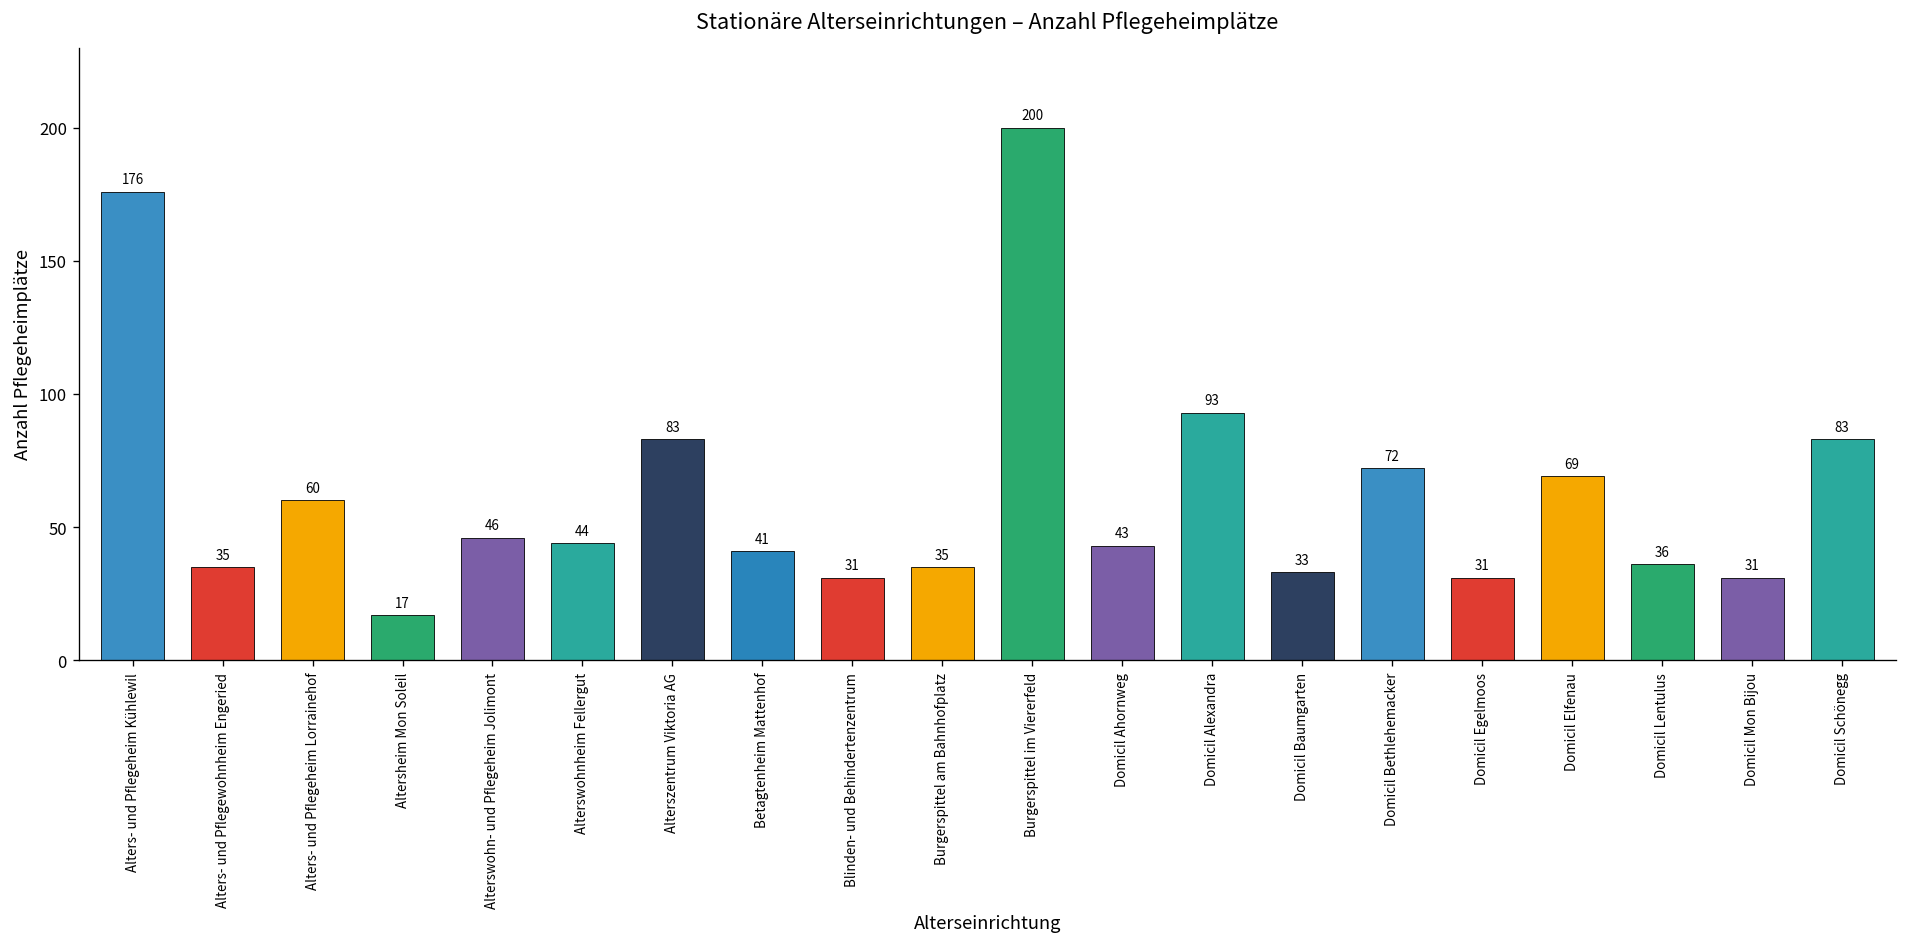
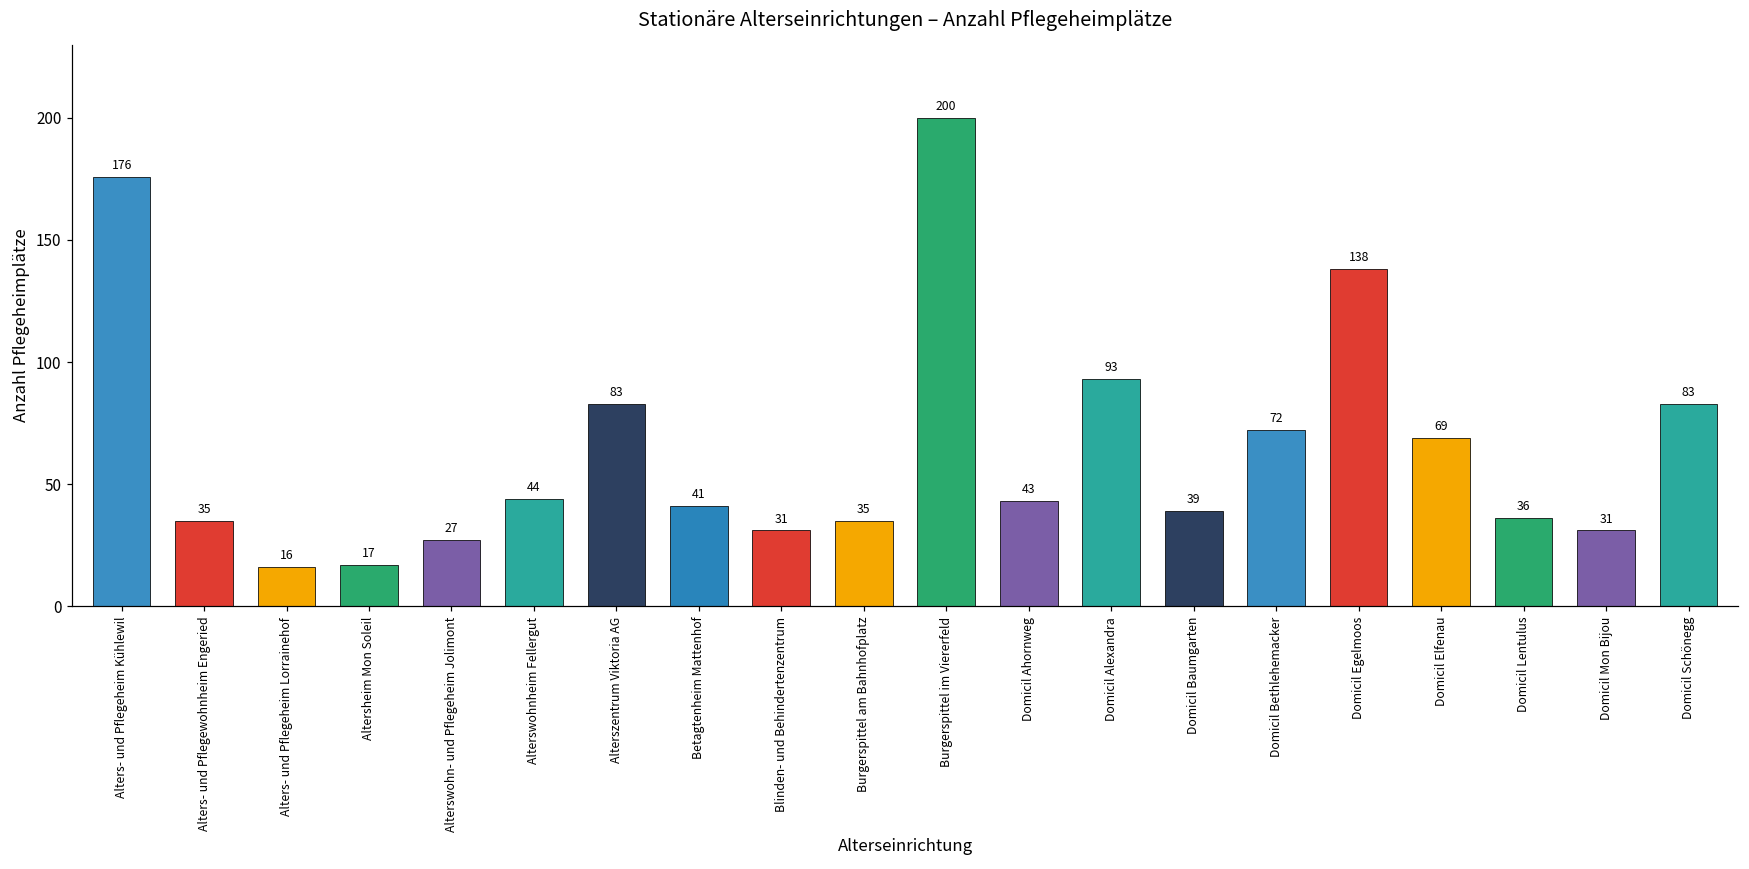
  {
    "Alters- und Pflegeheim Kühlewil": 176,
    "Alters- und Pflegewohnheim Engeried": 35,
-   "Alters- und Pflegeheim Lorrainehof": 60,
+   "Alters- und Pflegeheim Lorrainehof": 16,
    "Altersheim Mon Soleil": 17,
-   "Alterswohn- und Pflegeheim Jolimont": 46,
+   "Alterswohn- und Pflegeheim Jolimont": 27,
    "Alterswohnheim Fellergut": 44,
    "Alterszentrum Viktoria AG": 83,
    "Betagtenheim Mattenhof": 41,
    "Blinden- und Behindertenzentrum": 31,
    "Burgerspittel am Bahnhofplatz": 35,
    "Burgerspittel im Viererfeld": 200,
    "Domicil Ahornweg": 43,
    "Domicil Alexandra": 93,
-   "Domicil Baumgarten": 33,
+   "Domicil Baumgarten": 39,
    "Domicil Bethlehemacker": 72,
-   "Domicil Egelmoos": 31,
+   "Domicil Egelmoos": 138,
    "Domicil Elfenau": 69,
    "Domicil Lentulus": 36,
    "Domicil Mon Bijou": 31,
    "Domicil Schönegg": 83
  }
